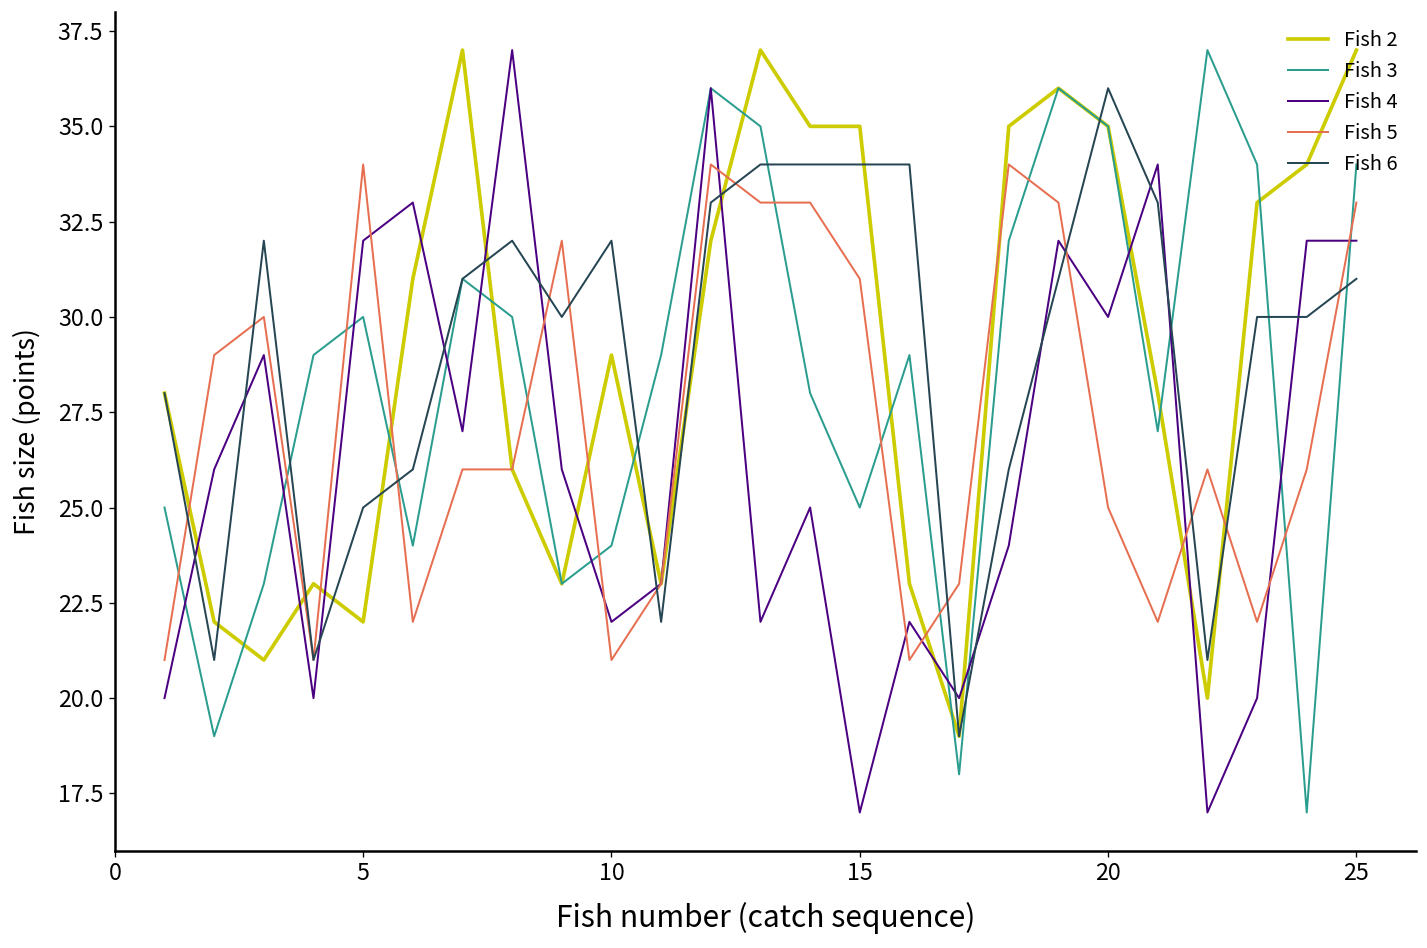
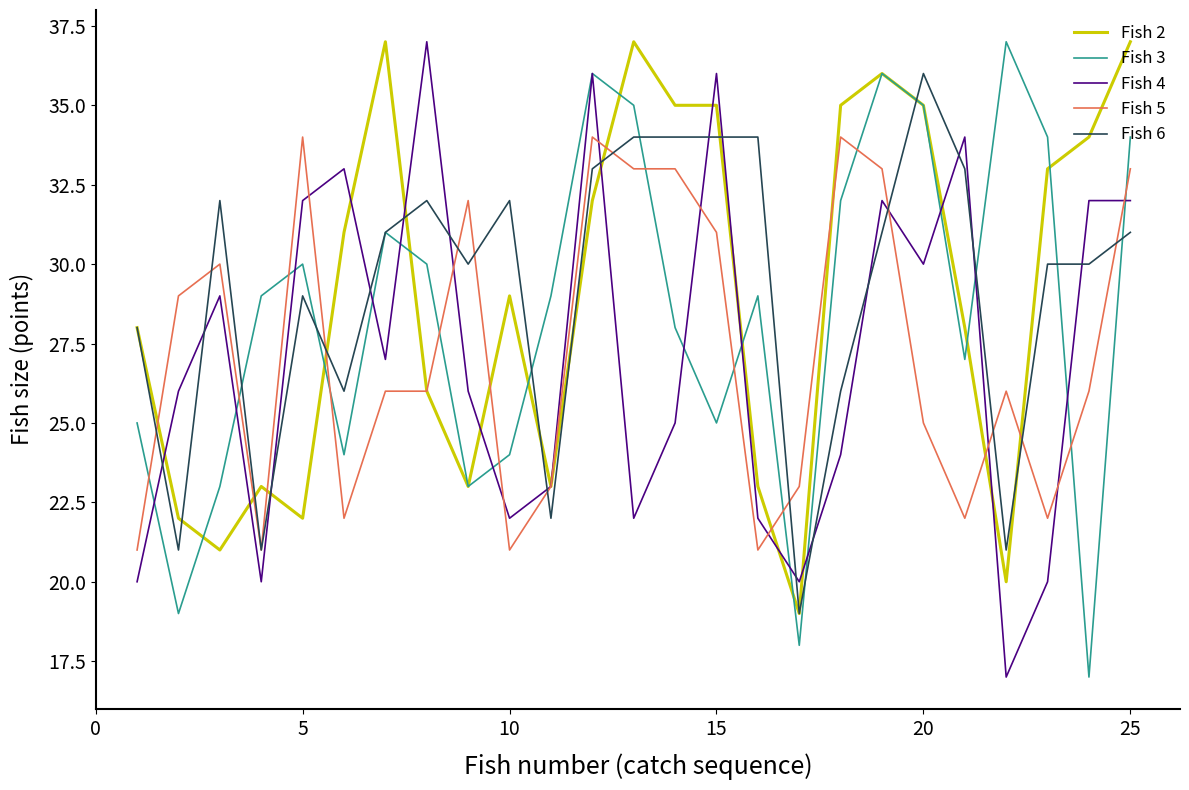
  {
    "Fish 2": {
      "5": 22,
      "10": 29,
      "15": 35,
      "25": 37
    },
    "Fish 3": {
      "5": 30,
      "10": 24,
      "15": 25,
      "25": 34
    },
    "Fish 4": {
      "5": 32,
      "10": 22,
-     "15": 17,
+     "15": 36,
      "20": 30,
      "25": 32
    },
    "Fish 5": {
      "5": 34,
      "10": 21,
      "15": 31,
      "20": 25,
      "25": 33
    },
    "Fish 6": {
-     "5": 25,
+     "5": 29,
      "10": 32,
      "15": 34,
      "20": 36,
      "25": 31
    }
  }
